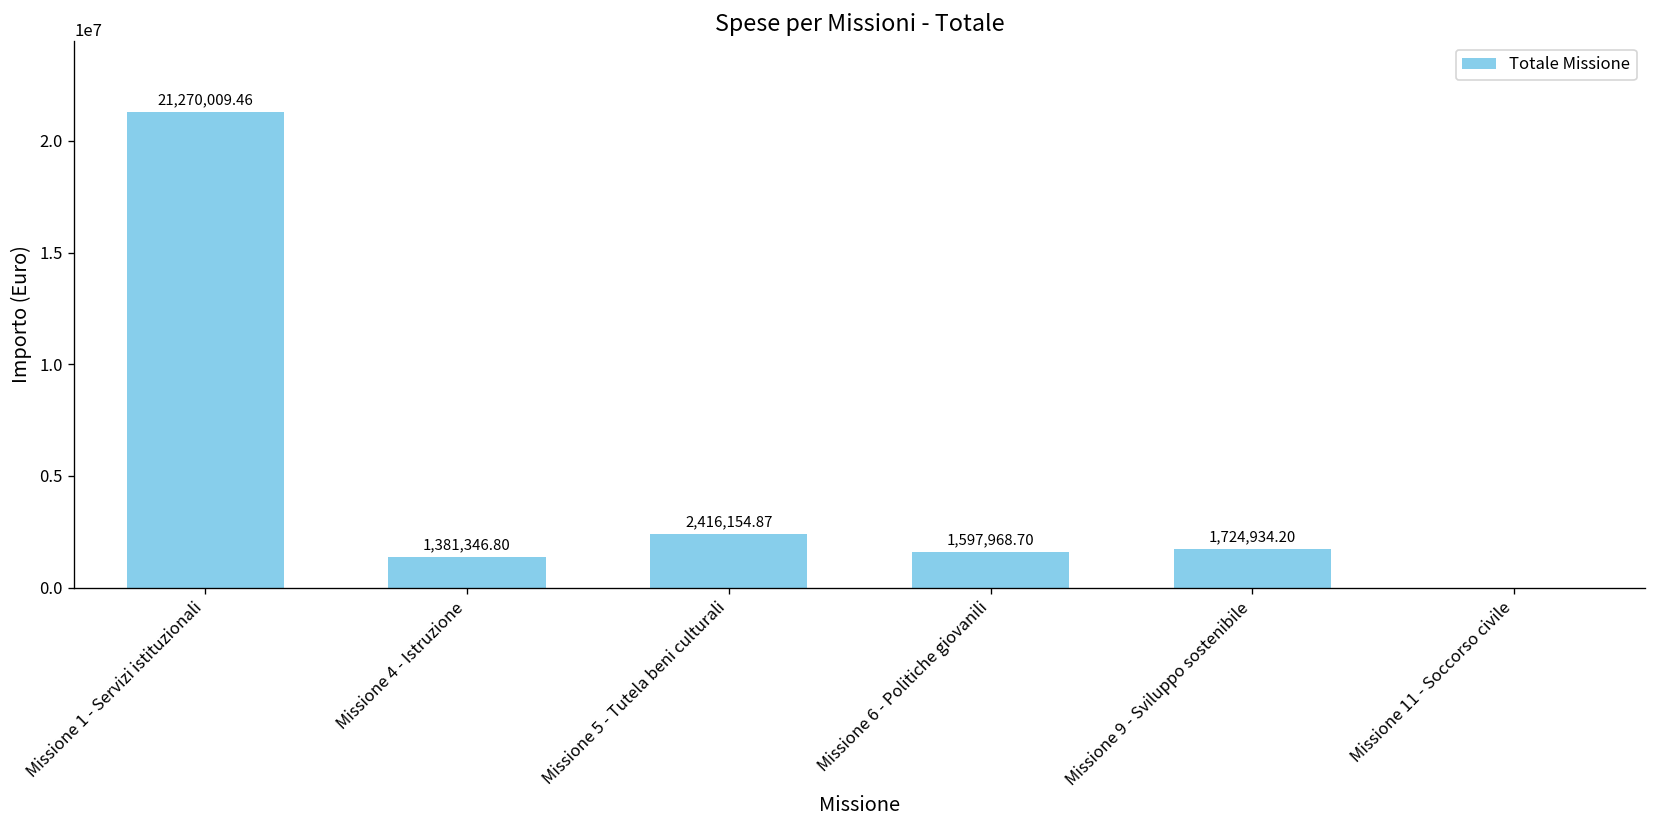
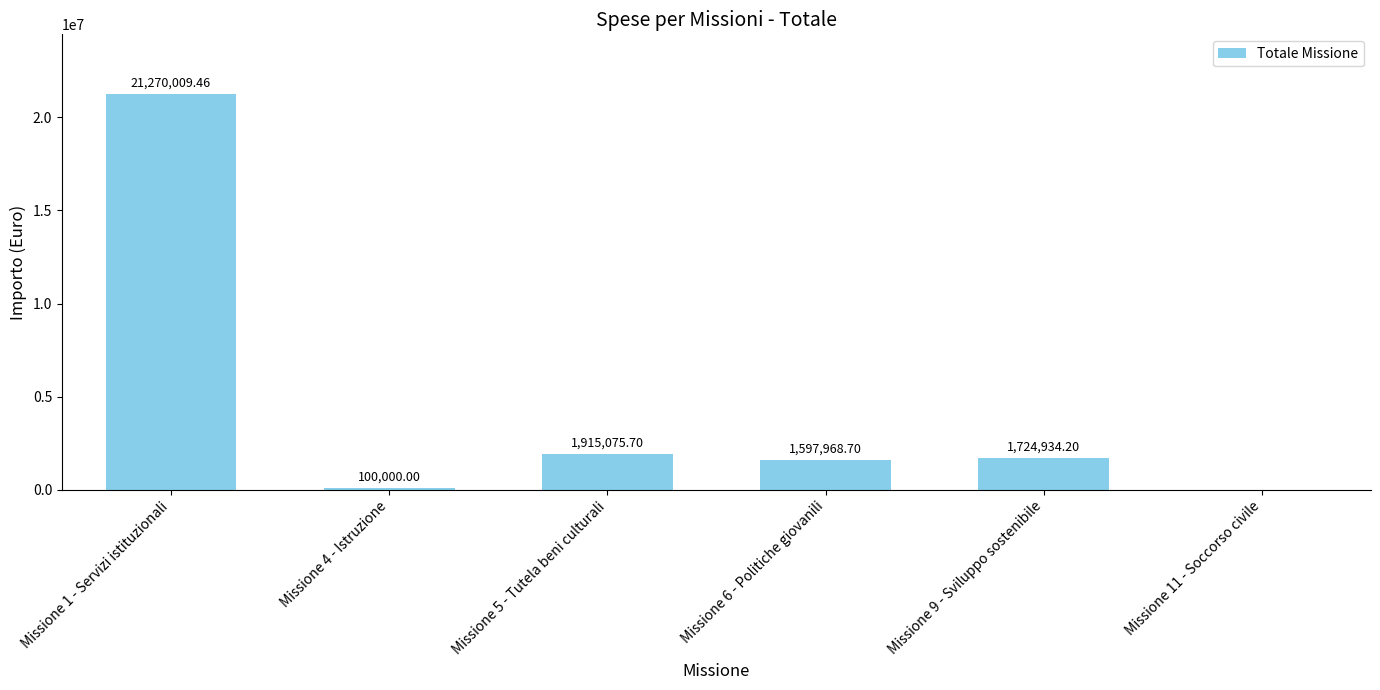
  {
    "Missione 1 - Servizi istituzionali": "21,270,009.46",
-   "Missione 4 - Istruzione": "1,381,346.80",
-   "Missione 5 - Tutela beni culturali": "2,416,154.87",
+   "Missione 4 - Istruzione": "100,000.00",
+   "Missione 5 - Tutela beni culturali": "1,915,075.70",
    "Missione 6 - Politiche giovanili": "1,597,968.70",
    "Missione 9 - Sviluppo sostenibile": "1,724,934.20"
  }
